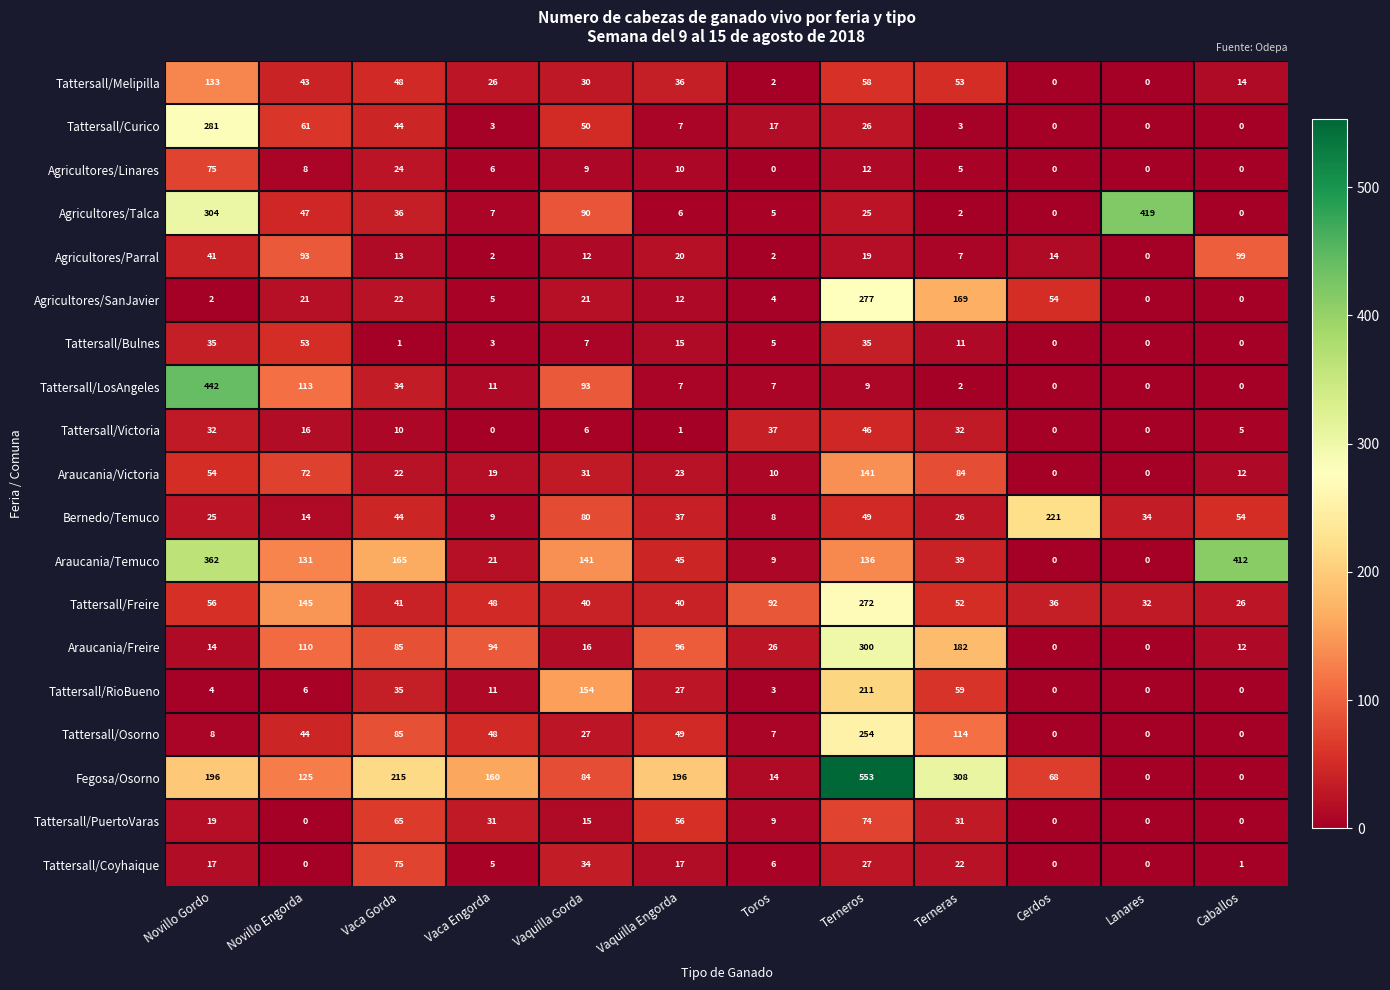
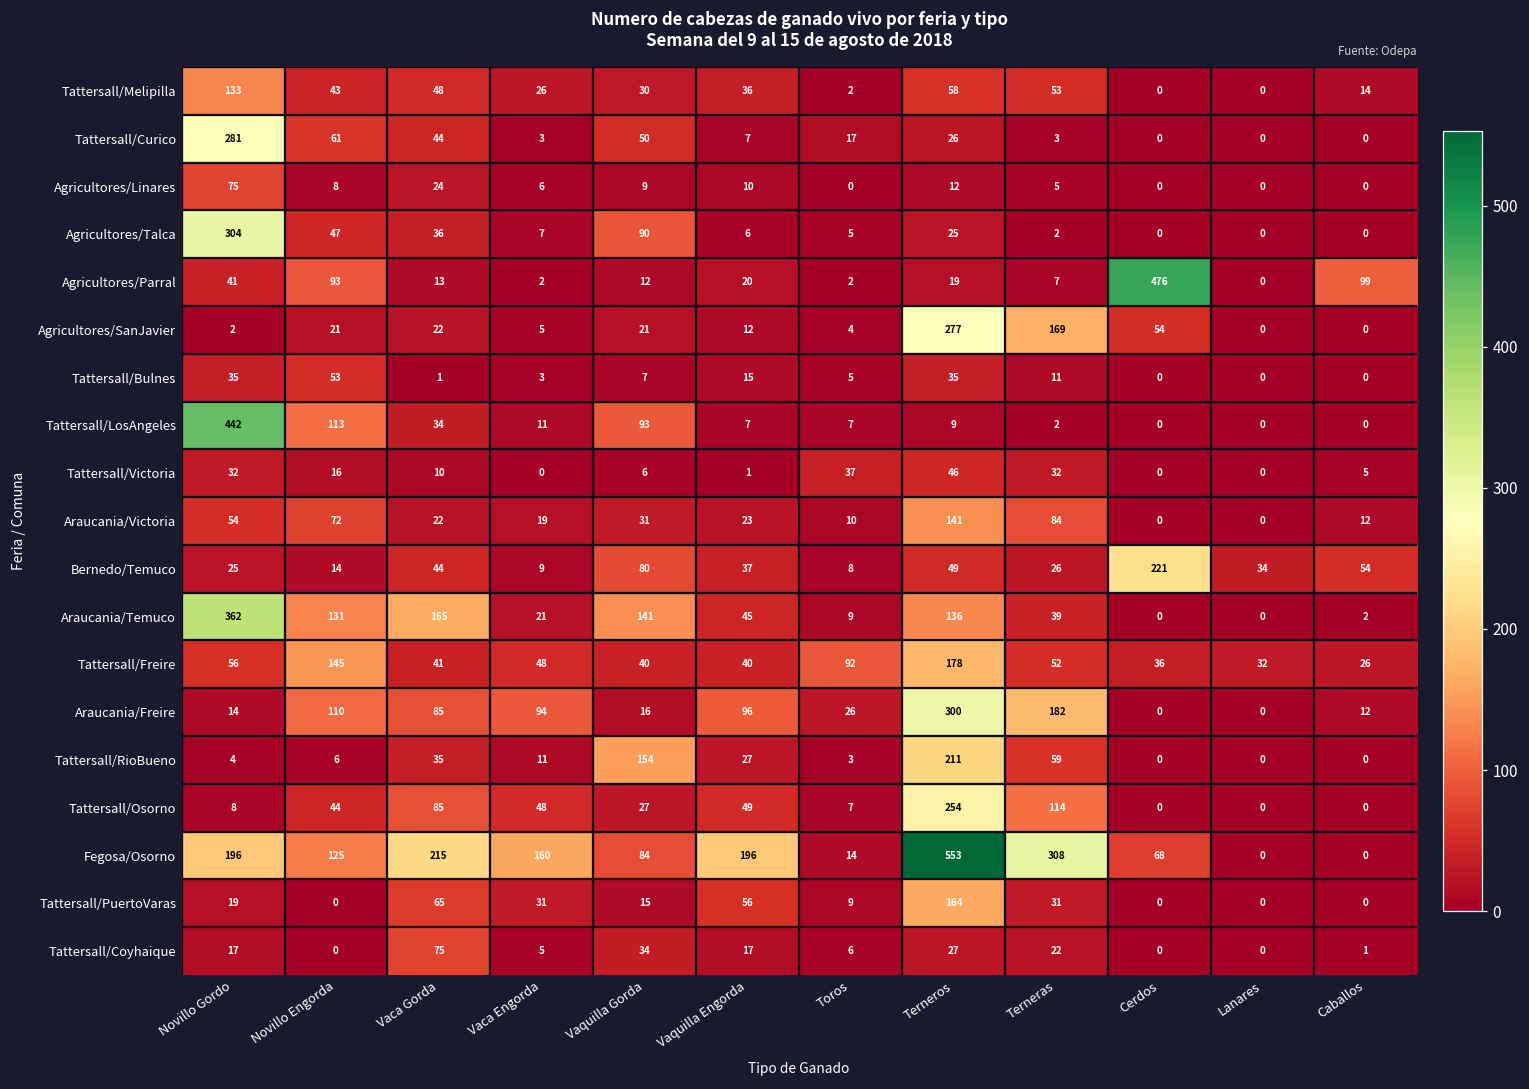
  {
    "Agricultores/Talca": {
      "Novillo Gordo": 304,
      "Novillo Engorda": 47,
      "Vaca Gorda": 36,
      "Vaca Engorda": 7,
      "Vaquilla Gorda": 90,
      "Vaquilla Engorda": 6,
      "Toros": 5,
      "Terneros": 25,
      "Terneras": 2,
      "Cerdos": 0,
-     "Lanares": 419,
+     "Lanares": 0,
      "Caballos": 0
    },
    "Agricultores/Parral": {
      "Novillo Gordo": 41,
      "Novillo Engorda": 93,
      "Vaca Gorda": 13,
      "Vaca Engorda": 2,
      "Vaquilla Gorda": 12,
      "Vaquilla Engorda": 20,
      "Toros": 2,
      "Terneros": 19,
      "Terneras": 7,
-     "Cerdos": 14,
+     "Cerdos": 476,
      "Lanares": 0,
      "Caballos": 99
    },
    "Araucania/Temuco": {
      "Novillo Gordo": 362,
      "Novillo Engorda": 131,
      "Vaca Gorda": 165,
      "Vaca Engorda": 21,
      "Vaquilla Gorda": 141,
      "Vaquilla Engorda": 45,
      "Toros": 9,
      "Terneros": 136,
      "Terneras": 39,
      "Cerdos": 0,
      "Lanares": 0,
-     "Caballos": 412
+     "Caballos": 2
    },
    "Tattersall/Freire": {
      "Novillo Gordo": 56,
      "Novillo Engorda": 145,
      "Vaca Gorda": 41,
      "Vaca Engorda": 48,
      "Vaquilla Gorda": 40,
      "Vaquilla Engorda": 40,
      "Toros": 92,
-     "Terneros": 272,
+     "Terneros": 178,
      "Terneras": 52,
      "Cerdos": 36,
      "Lanares": 32,
      "Caballos": 26
    },
    "Tattersall/PuertoVaras": {
      "Novillo Gordo": 19,
      "Novillo Engorda": 0,
      "Vaca Gorda": 65,
      "Vaca Engorda": 31,
      "Vaquilla Gorda": 15,
      "Vaquilla Engorda": 56,
      "Toros": 9,
-     "Terneros": 74,
+     "Terneros": 164,
      "Terneras": 31,
      "Cerdos": 0,
      "Lanares": 0,
      "Caballos": 0
    }
  }
